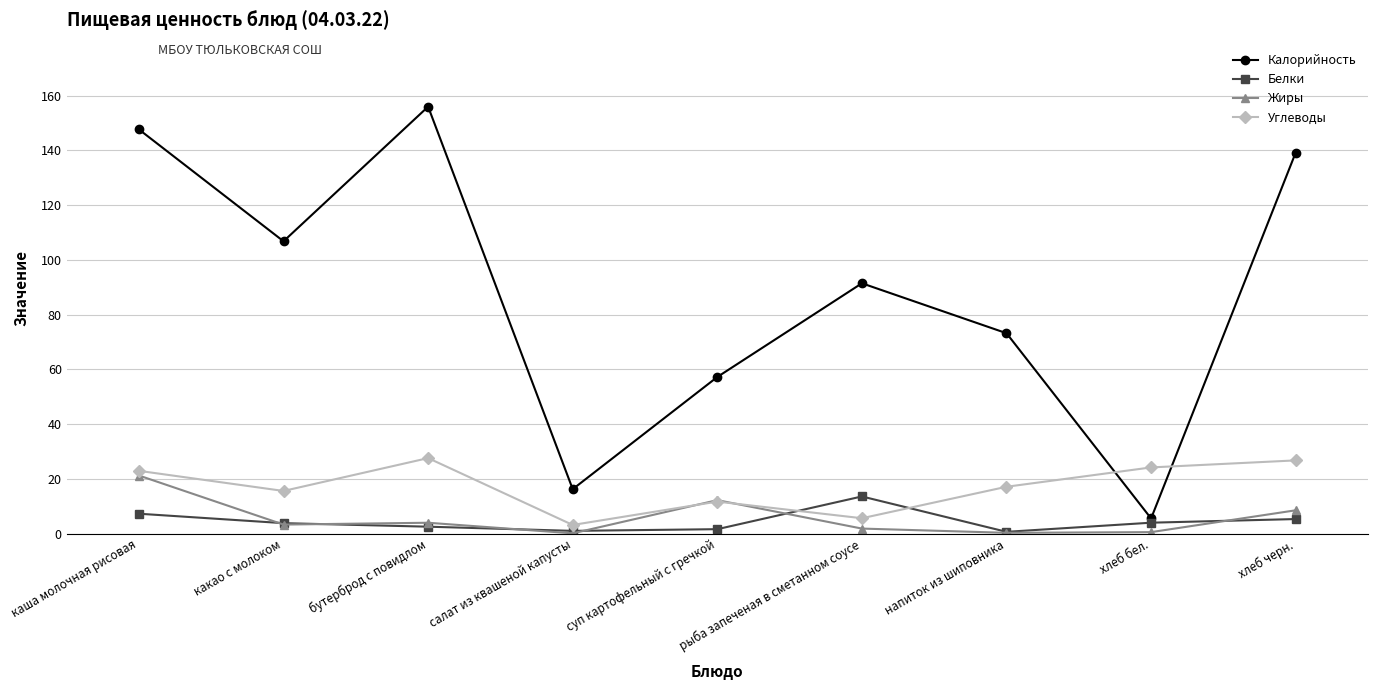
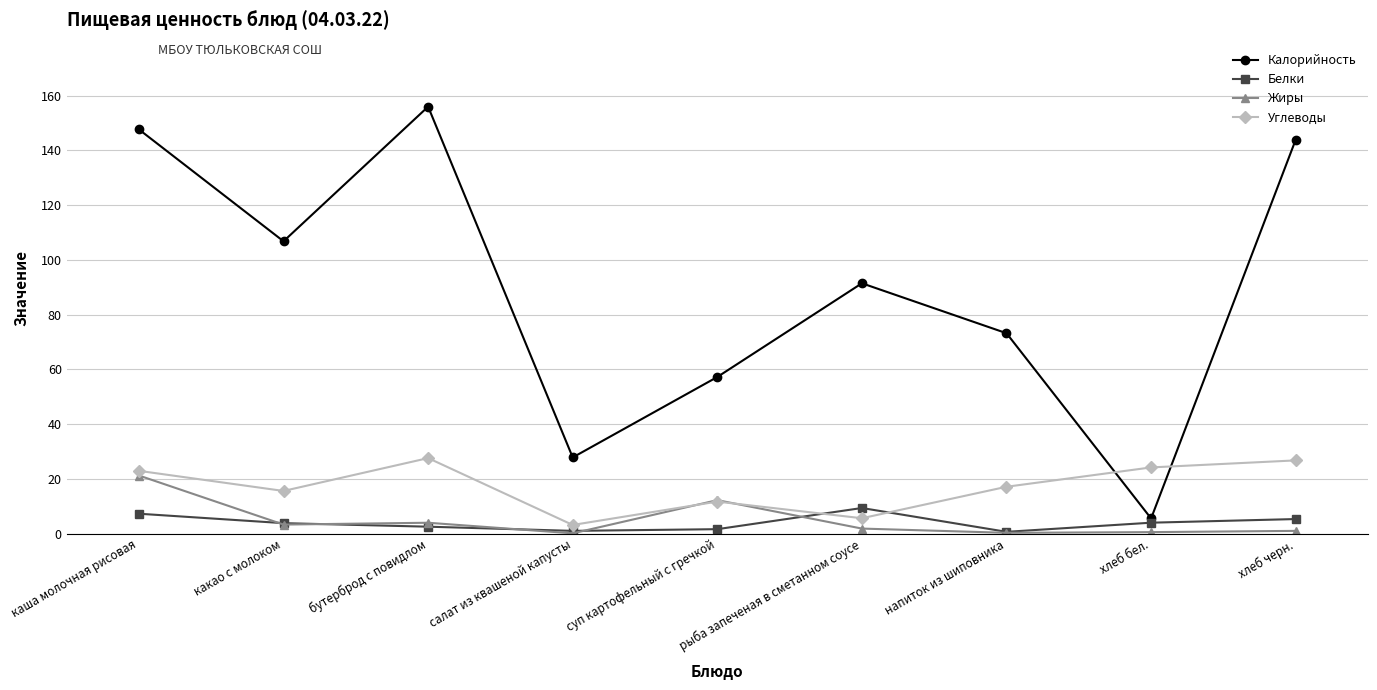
  {
    "Калорийность": {
      "каша молочная рисовая": 148,
      "какао с молоком": 107,
      "бутерброд с повидлом": 156,
-     "салат из квашеной капусты": 16,
+     "салат из квашеной капусты": 28,
      "суп картофельный с гречкой": 57,
      "рыба запеченая в сметанном соусе": 91,
      "напиток из шиповника": 73,
      "хлеб бел.": 6,
-     "хлеб черн.": 139
+     "хлеб черн.": 144
    },
    "Белки": {
      "каша молочная рисовая": 7,
      "бутерброд с повидлом": 2,
      "суп картофельный с гречкой": 2,
-     "рыба запеченая в сметанном соусе": 14,
+     "рыба запеченая в сметанном соусе": 9,
      "хлеб бел.": 4,
      "хлеб черн.": 5
    },
    "Жиры": {
      "каша молочная рисовая": 21,
      "бутерброд с повидлом": 4,
      "рыба запеченая в сметанном соусе": 2,
      "хлеб бел.": 1,
-     "хлеб черн.": 8
+     "хлеб черн.": 1
    },
    "Углеводы": {
      "каша молочная рисовая": 23,
      "какао с молоком": 16,
      "бутерброд с повидлом": 28,
      "салат из квашеной капусты": 3,
      "рыба запеченая в сметанном соусе": 6,
      "напиток из шиповника": 17,
      "хлеб бел.": 24,
      "хлеб черн.": 27
    }
  }
